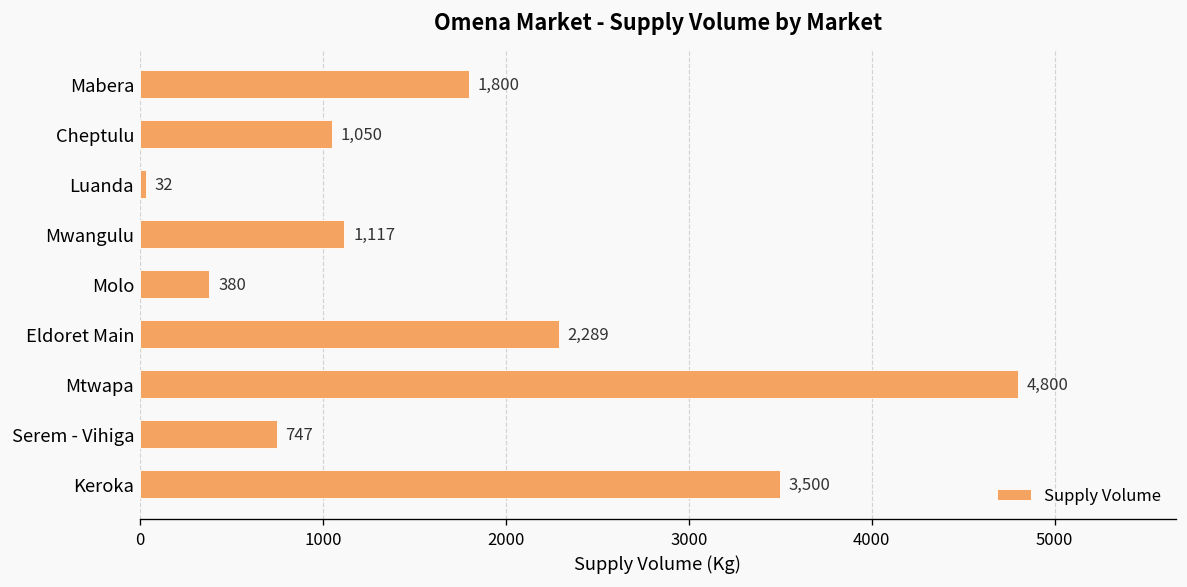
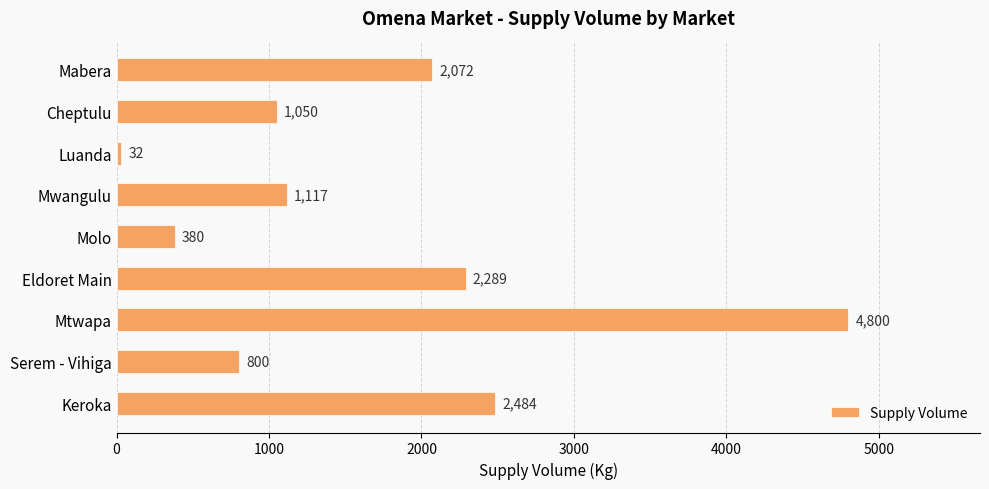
  {
-   "Mabera": "1,800",
+   "Mabera": "2,072",
    "Cheptulu": "1,050",
    "Luanda": "32",
    "Mwangulu": "1,117",
    "Molo": "380",
    "Eldoret Main": "2,289",
    "Mtwapa": "4,800",
-   "Serem - Vihiga": "747",
-   "Keroka": "3,500"
+   "Serem - Vihiga": "800",
+   "Keroka": "2,484"
  }
